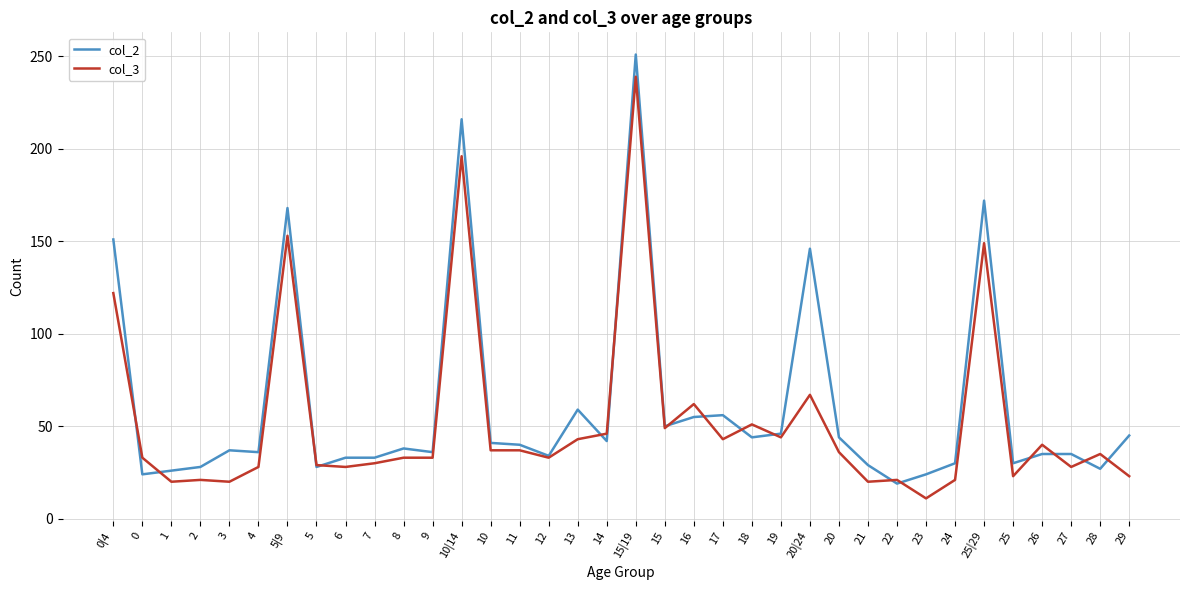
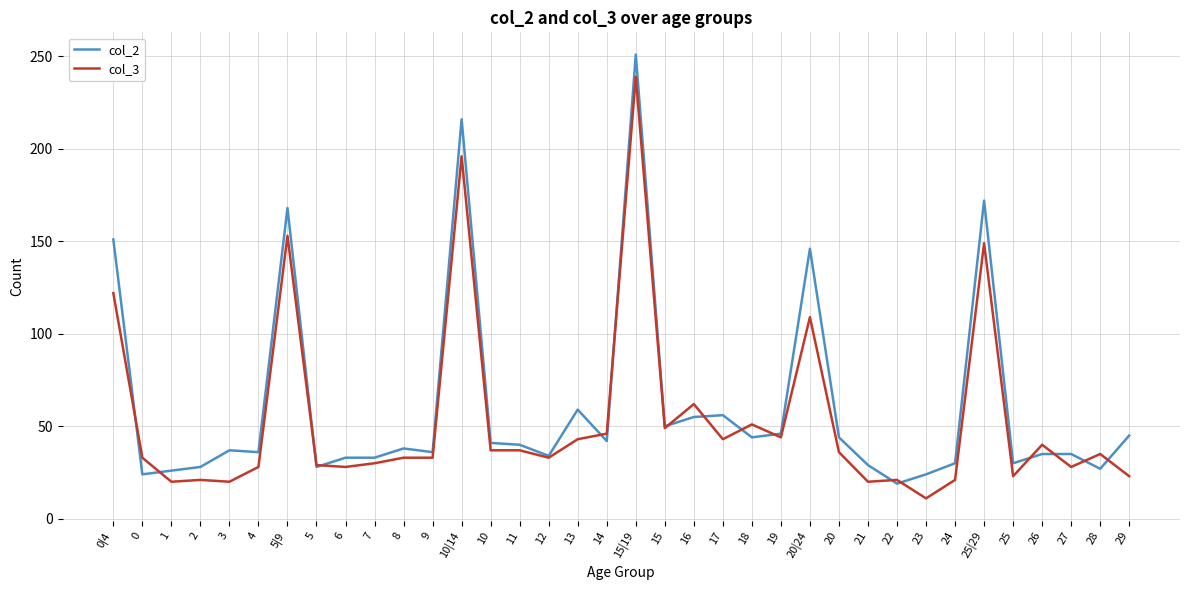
  {
    "col_2": {
      "0|4": 151,
      "0": 24,
      "1": 26,
      "2": 28,
      "3": 37,
      "4": 36,
      "5|9": 168,
      "6": 33,
      "7": 33,
      "8": 38,
      "9": 36,
      "10|14": 216,
      "10": 41,
      "11": 40,
      "13": 59,
      "14": 42,
      "15|19": 251,
      "16": 55,
      "17": 56,
      "18": 44,
      "19": 46,
      "20|24": 146,
      "20": 44,
      "21": 29,
      "22": 19,
      "23": 24,
      "24": 30,
      "25|29": 172,
      "25": 30,
      "26": 35,
      "27": 35,
      "28": 27,
      "29": 45
    },
    "col_3": {
      "0|4": 122,
      "0": 33,
      "1": 20,
      "2": 21,
      "3": 20,
      "4": 28,
      "5|9": 153,
      "6": 28,
      "7": 30,
      "8": 33,
      "9": 33,
      "10|14": 196,
      "10": 37,
      "11": 37,
      "13": 43,
      "14": 46,
      "15|19": 239,
      "16": 62,
      "17": 43,
      "18": 51,
      "19": 44,
-     "20|24": 67,
+     "20|24": 109,
      "20": 36,
      "21": 20,
      "22": 21,
      "23": 11,
      "24": 21,
      "25|29": 149,
      "25": 23,
      "26": 40,
      "27": 28,
      "28": 35,
      "29": 23
    }
  }
